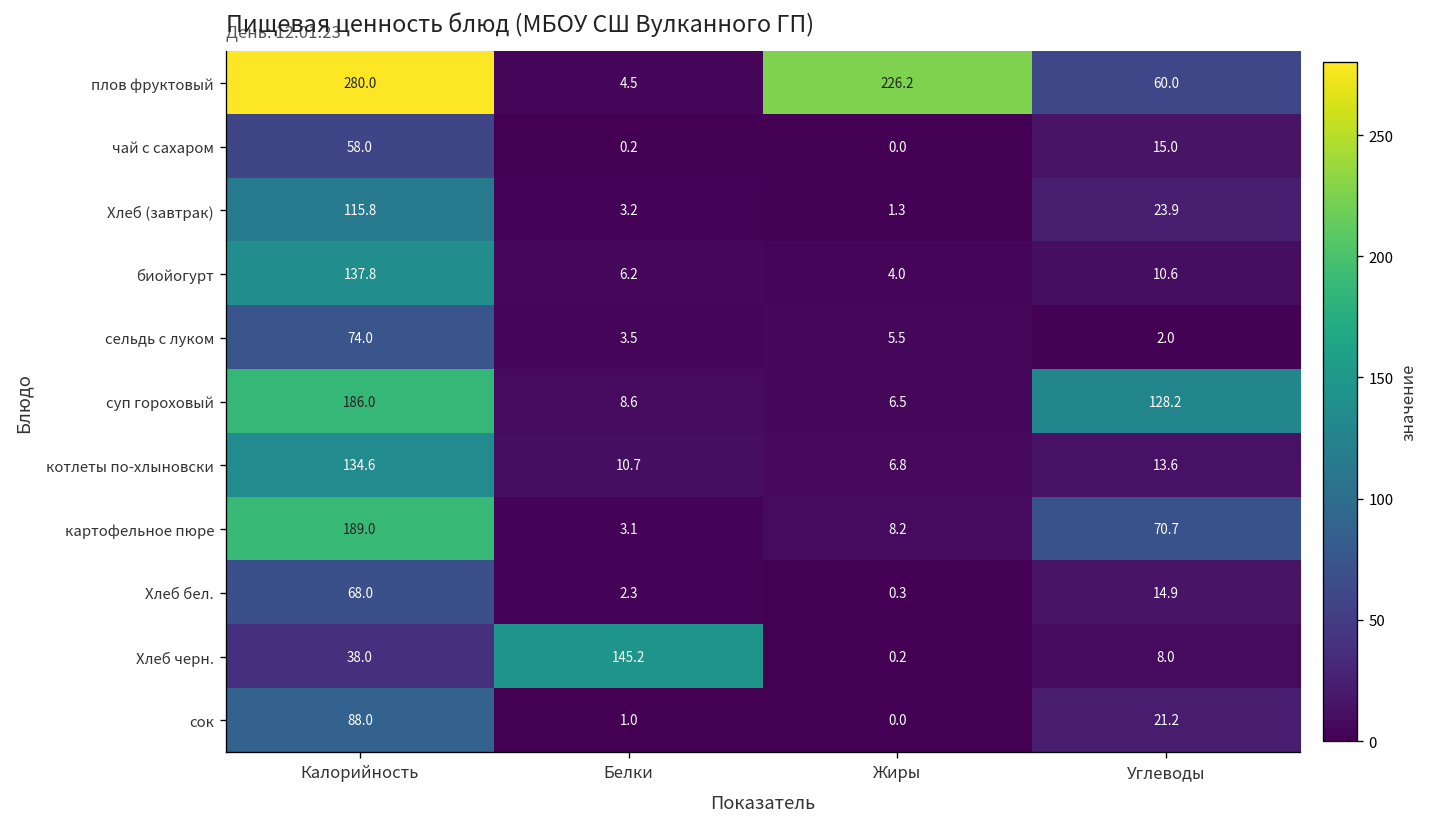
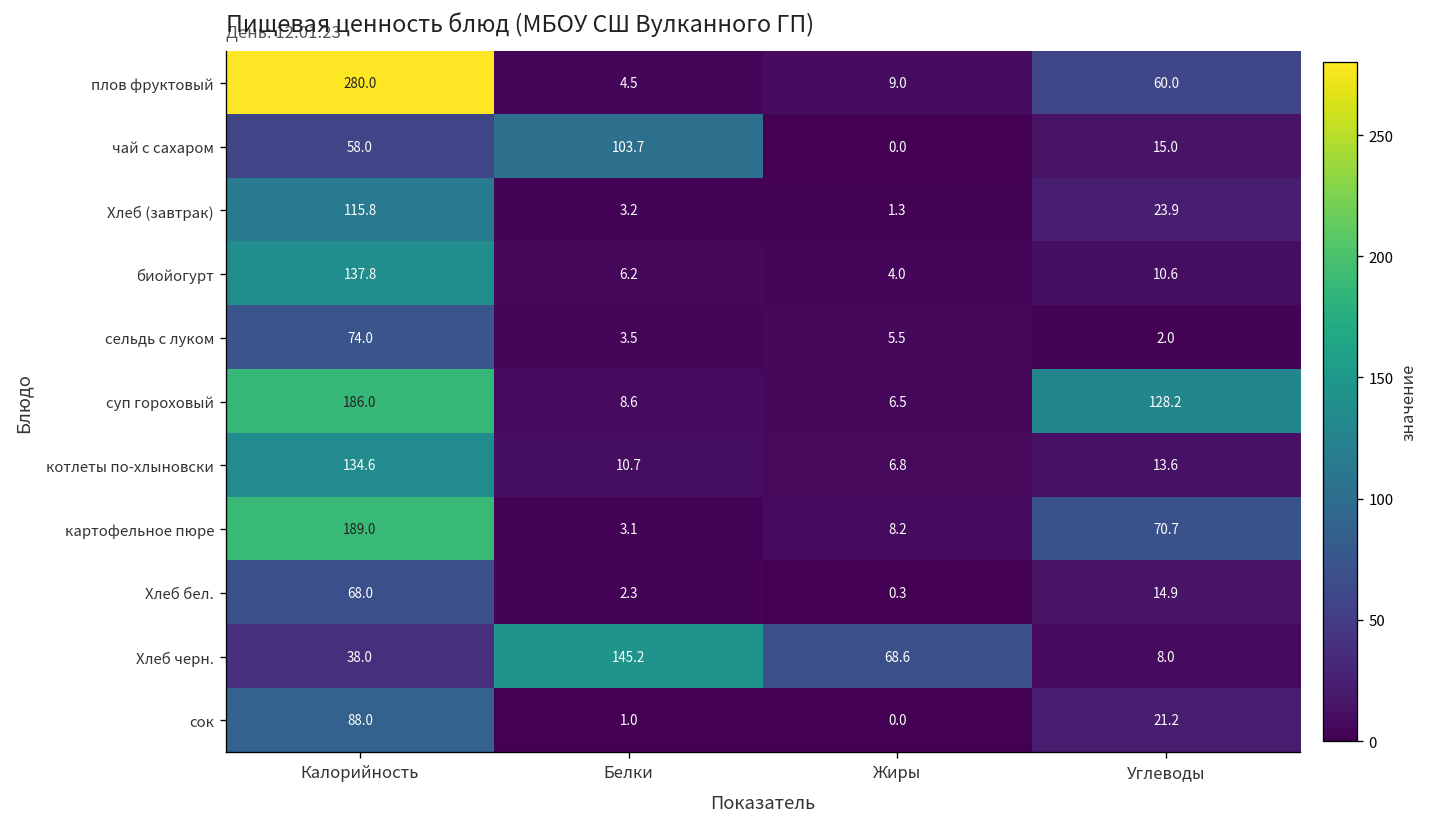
  {
    "плов фруктовый": {
      "Калорийность": 280.0,
      "Белки": 4.5,
-     "Жиры": 226.2,
+     "Жиры": 9.0,
      "Углеводы": 60.0
    },
    "чай с сахаром": {
      "Калорийность": 58.0,
-     "Белки": 0.2,
+     "Белки": 103.7,
      "Жиры": 0.0,
      "Углеводы": 15.0
    },
    "Хлеб (завтрак)": {
      "Калорийность": 115.8,
      "Белки": 3.2,
      "Жиры": 1.3,
      "Углеводы": 23.9
    },
    "биойогурт": {
      "Калорийность": 137.8,
      "Белки": 6.2,
      "Жиры": 4.0,
      "Углеводы": 10.6
    },
    "сельдь с луком": {
      "Калорийность": 74.0,
      "Белки": 3.5,
      "Жиры": 5.5,
      "Углеводы": 2.0
    },
    "суп гороховый": {
      "Калорийность": 186.0,
      "Белки": 8.6,
      "Жиры": 6.5,
      "Углеводы": 128.2
    },
    "котлеты по-хлыновски": {
      "Калорийность": 134.6,
      "Белки": 10.7,
      "Жиры": 6.8,
      "Углеводы": 13.6
    },
    "картофельное пюре": {
      "Калорийность": 189.0,
      "Белки": 3.1,
      "Жиры": 8.2,
      "Углеводы": 70.7
    },
    "Хлеб бел.": {
      "Калорийность": 68.0,
      "Белки": 2.3,
      "Жиры": 0.3,
      "Углеводы": 14.9
    },
    "Хлеб черн.": {
      "Калорийность": 38.0,
      "Белки": 145.2,
-     "Жиры": 0.2,
+     "Жиры": 68.6,
      "Углеводы": 8.0
    },
    "сок": {
      "Калорийность": 88.0,
      "Белки": 1.0,
      "Жиры": 0.0,
      "Углеводы": 21.2
    }
  }
